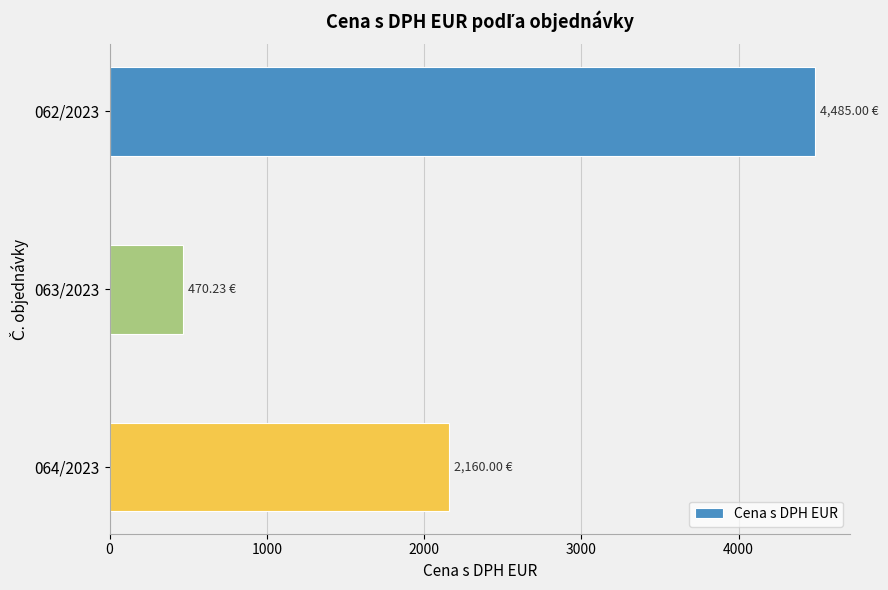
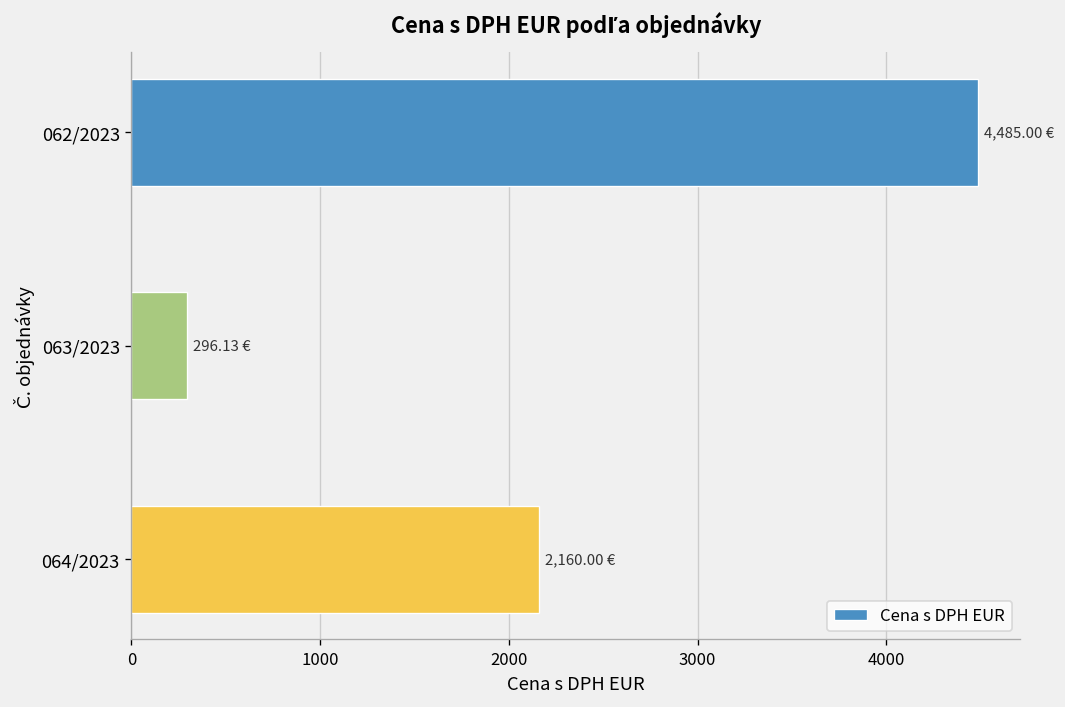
  {
    "062/2023": "4,485.00",
-   "063/2023": "470.23",
+   "063/2023": "296.13",
    "064/2023": "2,160.00"
  }
